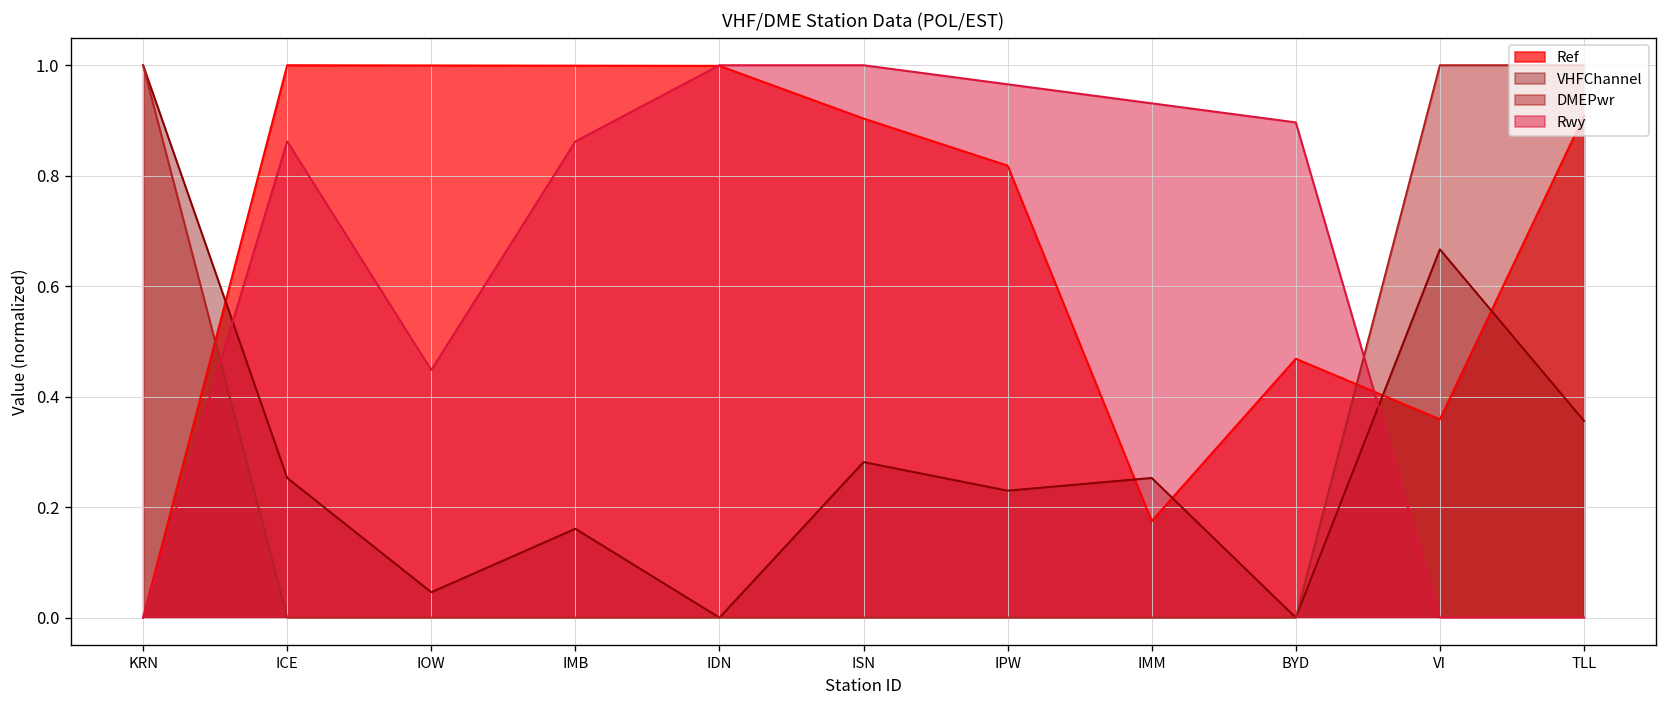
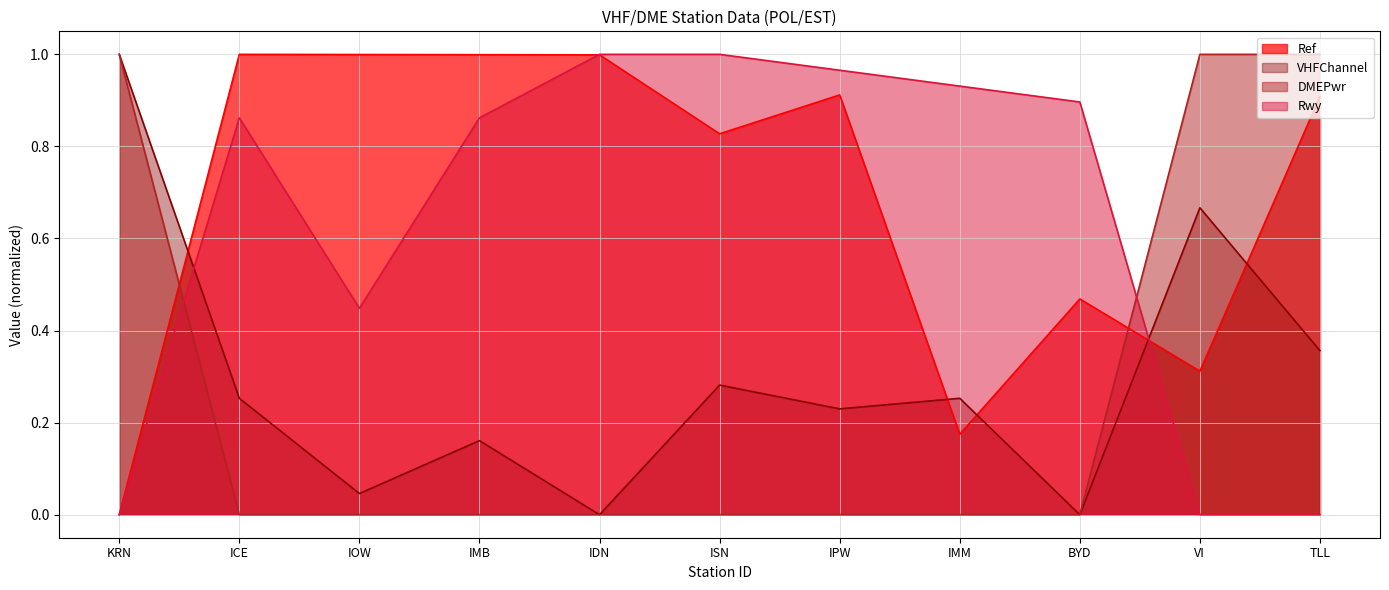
  {
    "Ref": {
      "ICE": 1.00,
      "IOW": 1.00,
      "IMB": 1.00,
-     "ISN": 0.90,
-     "IPW": 0.82,
+     "ISN": 0.83,
+     "IPW": 0.91,
      "IMM": 0.17,
      "BYD": 0.47,
-     "VI": 0.36
+     "VI": 0.31
    }
  }
